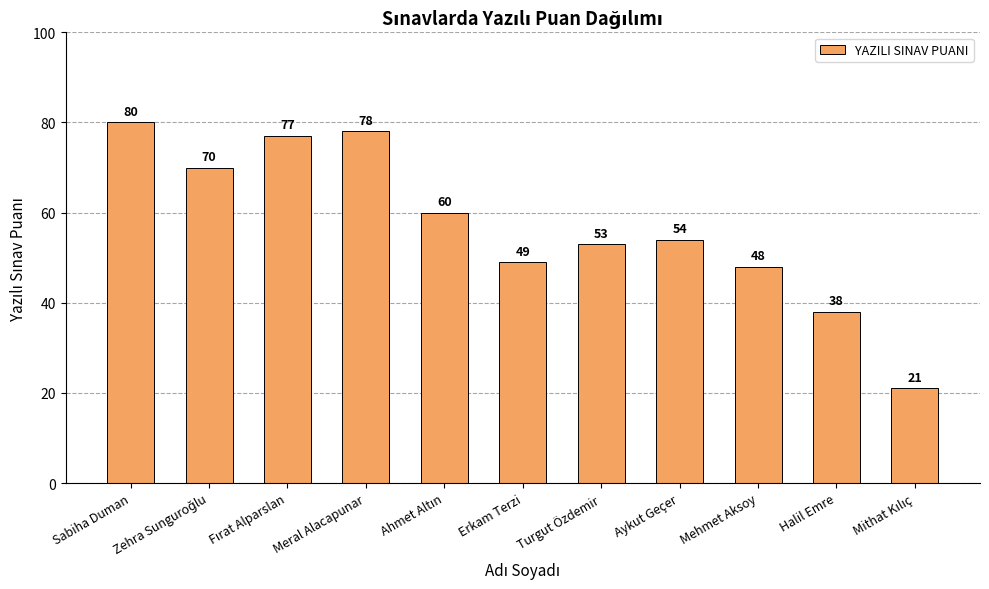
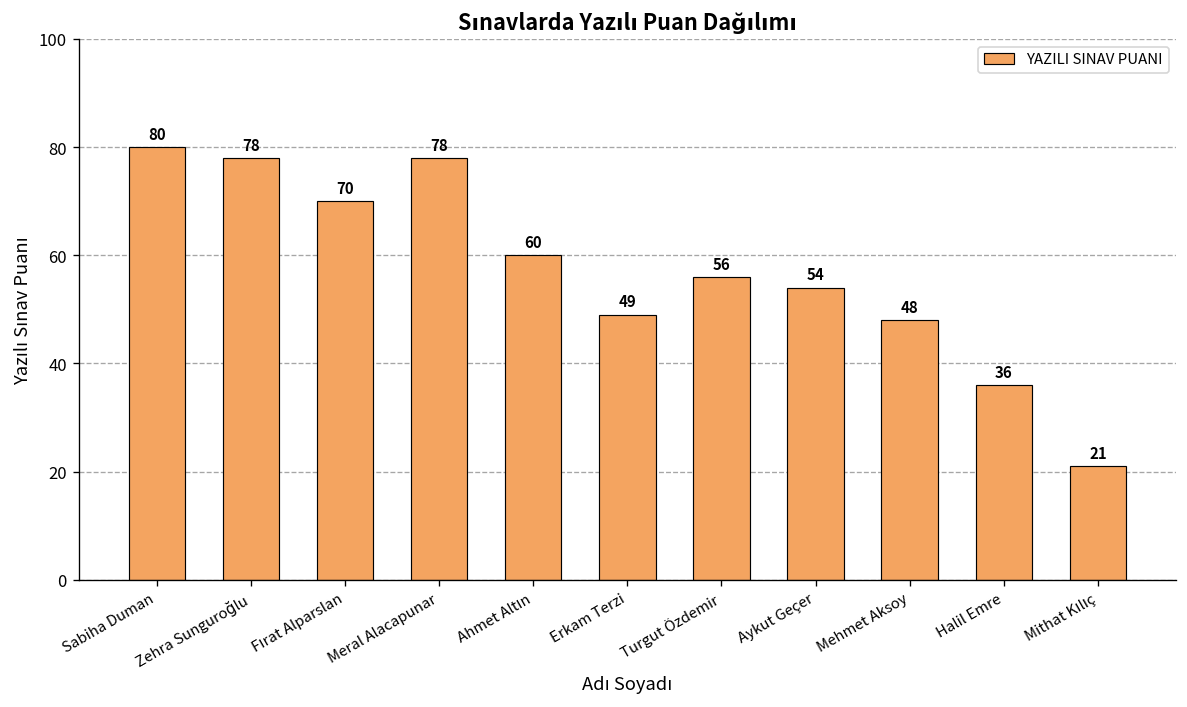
  {
    "Sabiha Duman": 80,
-   "Zehra Sunguroğlu": 70,
-   "Fırat Alparslan": 77,
+   "Zehra Sunguroğlu": 78,
+   "Fırat Alparslan": 70,
    "Meral Alacapunar": 78,
    "Ahmet Altın": 60,
    "Erkam Terzi": 49,
-   "Turgut Özdemir": 53,
+   "Turgut Özdemir": 56,
    "Aykut Geçer": 54,
    "Mehmet Aksoy": 48,
-   "Halil Emre": 38,
+   "Halil Emre": 36,
    "Mithat Kılıç": 21
  }
